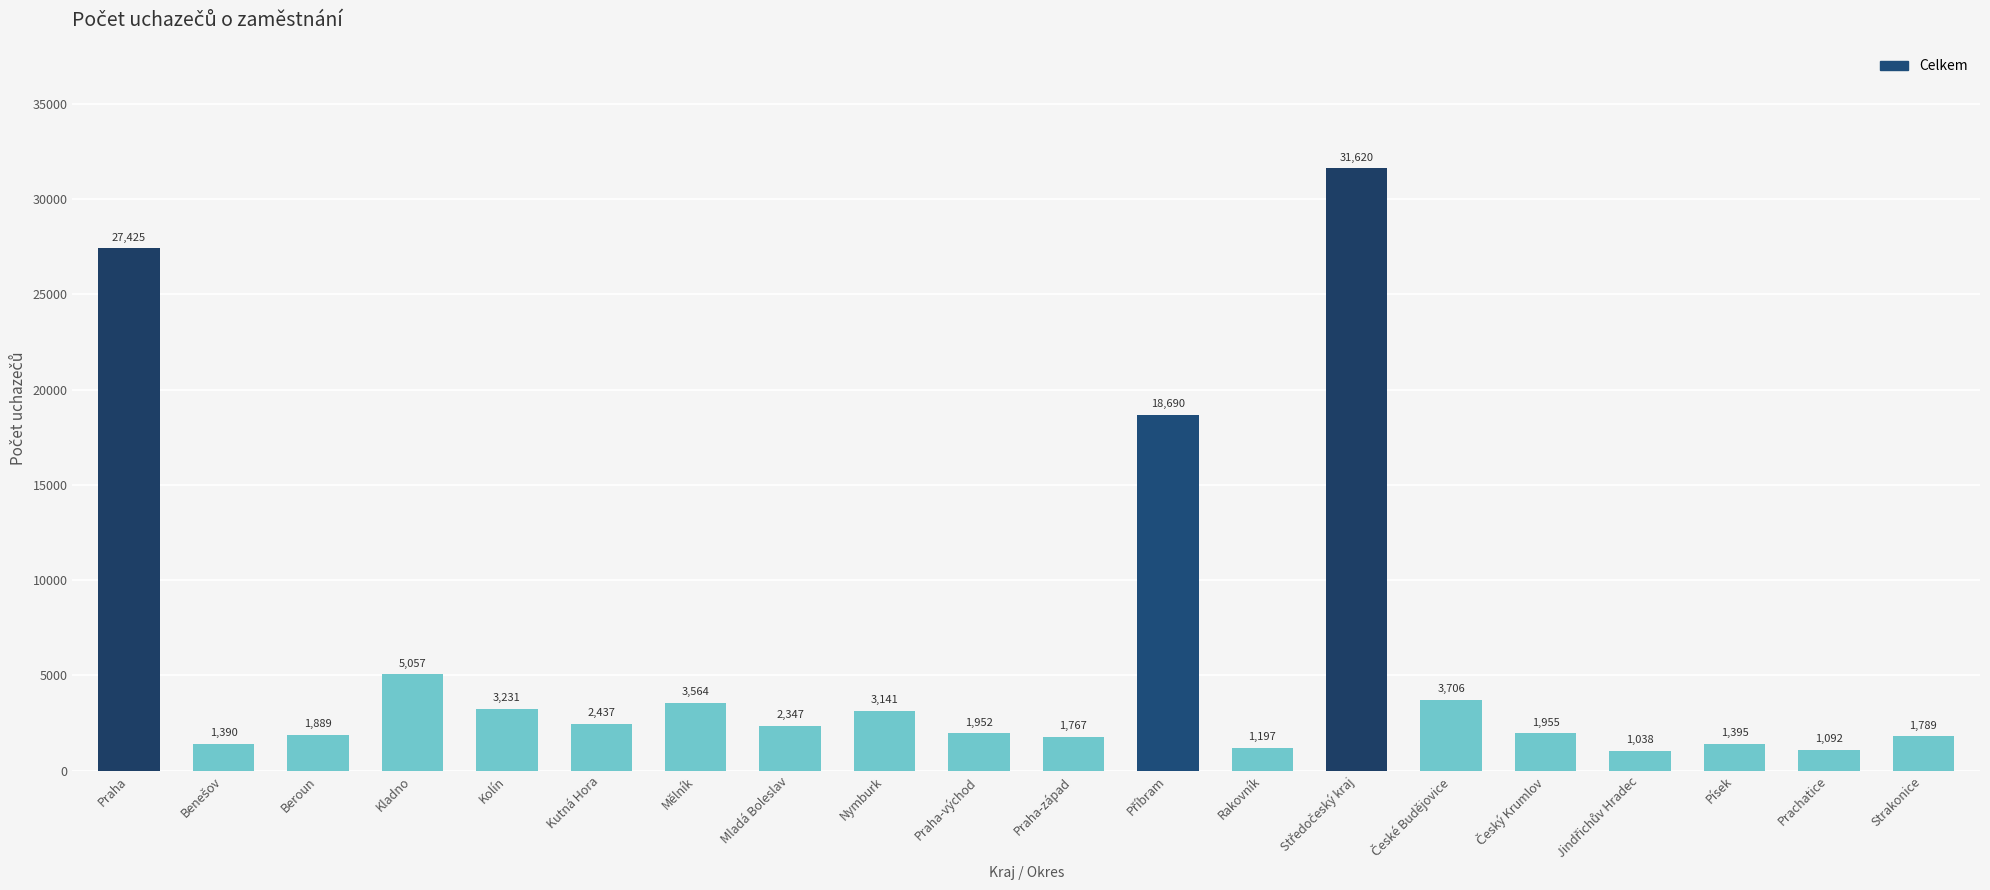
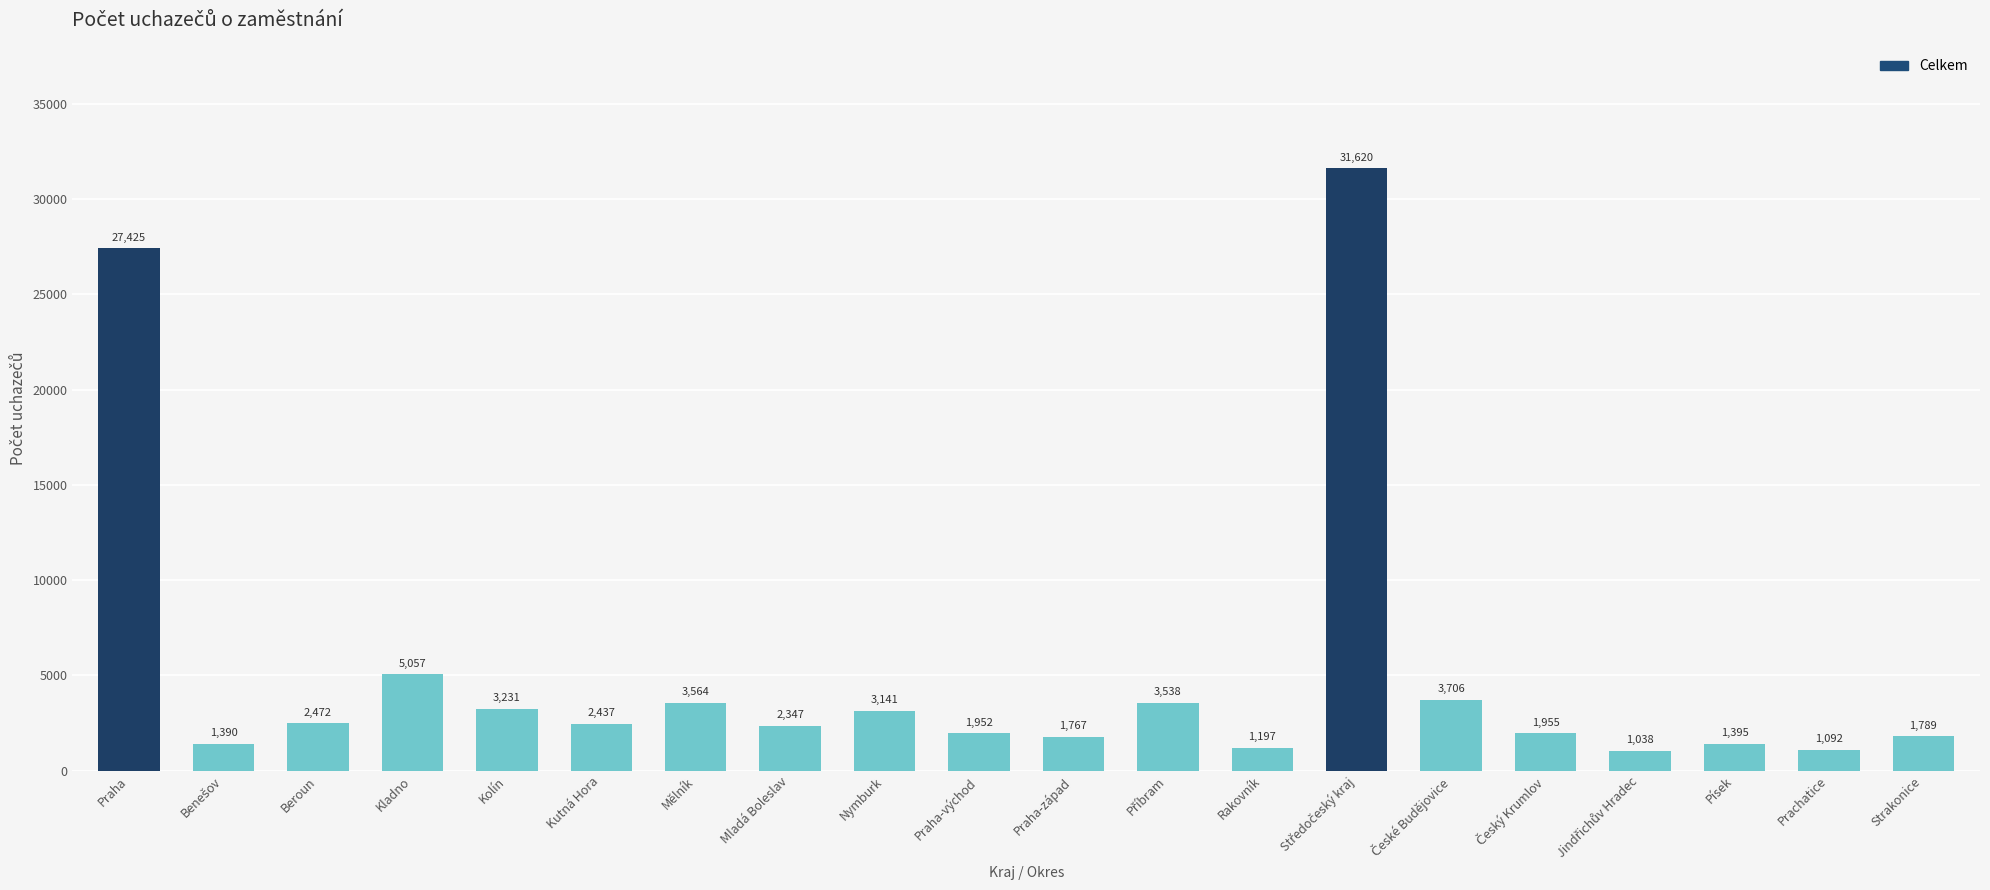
  {
    "Praha": "27,425",
    "Benešov": "1,390",
-   "Beroun": "1,889",
+   "Beroun": "2,472",
    "Kladno": "5,057",
    "Kolín": "3,231",
    "Kutná Hora": "2,437",
    "Mělník": "3,564",
    "Mladá Boleslav": "2,347",
    "Nymburk": "3,141",
    "Praha-východ": "1,952",
    "Praha-západ": "1,767",
-   "Příbram": "18,690",
+   "Příbram": "3,538",
    "Rakovník": "1,197",
    "Středočeský kraj": "31,620",
    "České Budějovice": "3,706",
    "Český Krumlov": "1,955",
    "Jindřichův Hradec": "1,038",
    "Písek": "1,395",
    "Prachatice": "1,092",
    "Strakonice": "1,789"
  }
